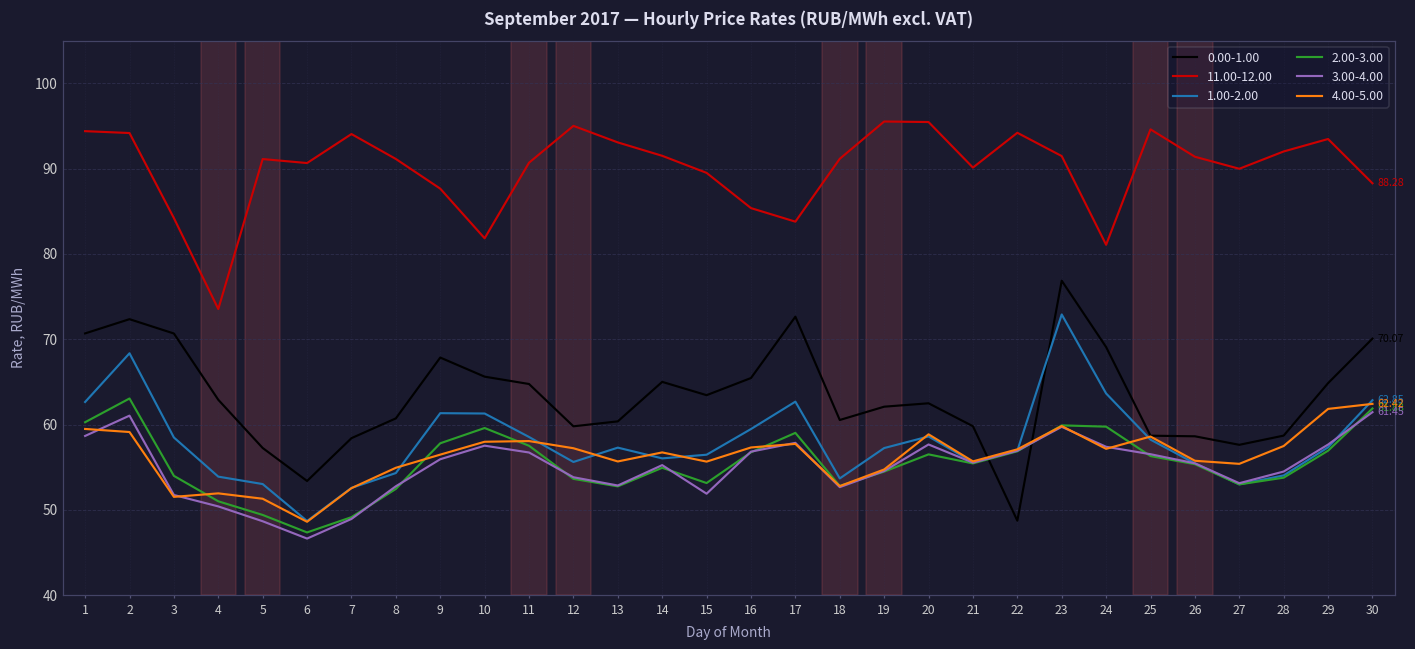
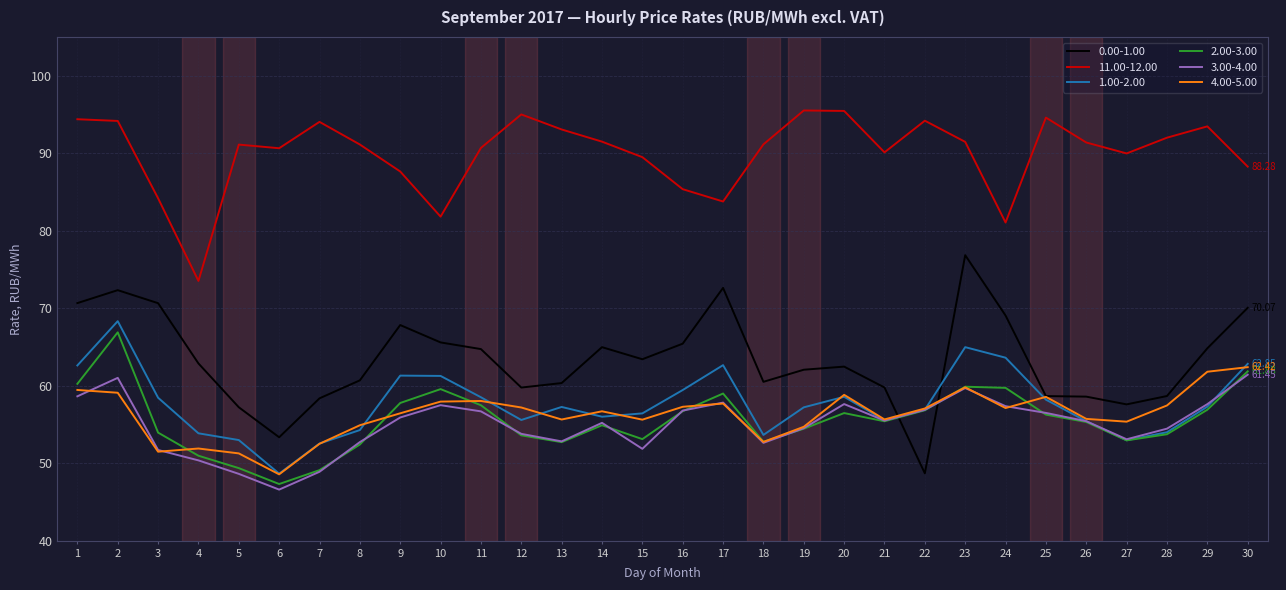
  {
    "0.00-1.00": {
      "1": 71,
      "2": 72,
      "3": 71,
      "4": 63,
      "5": 57,
      "6": 53,
      "7": 58,
      "8": 61,
      "9": 68,
      "10": 66,
      "11": 65,
      "12": 60,
      "13": 60,
      "14": 65,
      "15": 63,
      "16": 65,
      "17": 73,
      "18": 61,
      "19": 62,
      "20": 62,
      "21": 60,
      "22": 49,
      "23": 77,
      "24": 69,
      "26": 59,
      "27": 58,
      "28": 59,
      "29": 65,
      "30": 70
    },
    "11.00-12.00": {
      "30": 88.28
    },
    "1.00-2.00": {
      "1": 63,
      "2": 68,
      "3": 58,
      "4": 54,
      "5": 53,
      "8": 54,
      "9": 61,
      "10": 61,
      "11": 59,
      "12": 56,
      "13": 57,
      "14": 56,
      "15": 56,
      "16": 59,
      "17": 63,
      "18": 54,
      "19": 57,
-     "23": 73,
+     "23": 65,
      "24": 64,
      "25": 58
    },
    "2.00-3.00": {
      "1": 60,
-     "2": 63,
+     "2": 67,
      "3": 54,
      "4": 51,
      "5": 49,
      "6": 47,
      "9": 58,
      "10": 60,
      "11": 58,
      "15": 53,
      "17": 59,
      "20": 57,
      "24": 60,
      "29": 57
    },
    "3.00-4.00": {
      "1": 59,
      "2": 61,
      "4": 50,
      "5": 49,
      "6": 47,
      "9": 56,
      "10": 58,
      "11": 57,
      "15": 52,
      "20": 58,
      "28": 54
    },
    "4.00-5.00": {
      "1": 59,
      "2": 59,
      "4": 52,
      "5": 51,
      "8": 55,
      "9": 56,
      "10": 58,
      "11": 58,
      "12": 57,
      "13": 56,
      "14": 57,
      "15": 56,
      "16": 57,
      "27": 55,
      "28": 57,
      "29": 62
    }
  }
